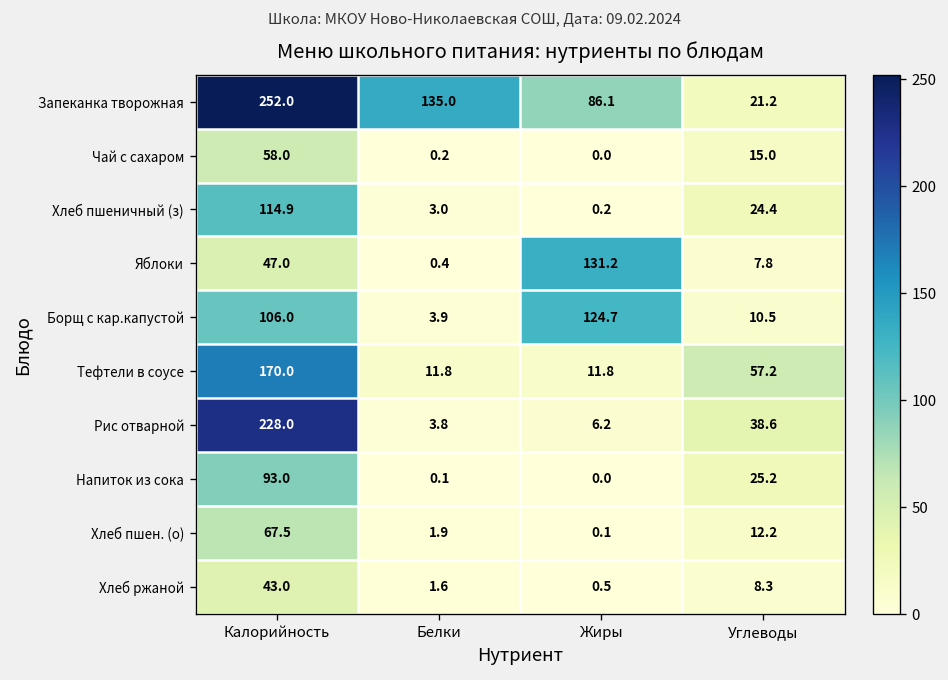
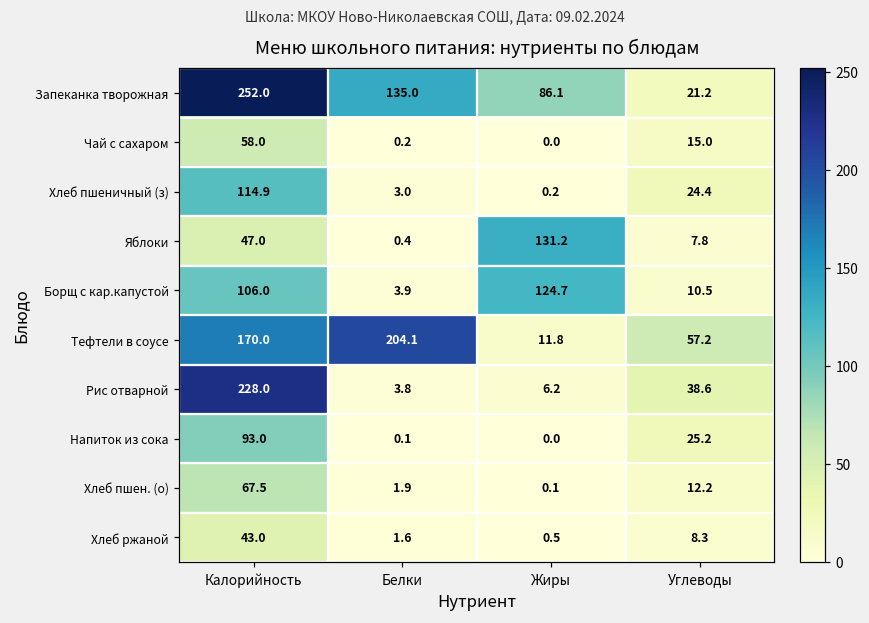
  {
    "Запеканка творожная": {
      "Калорийность": 252.0,
      "Белки": 135.0,
      "Жиры": 86.1,
      "Углеводы": 21.2
    },
    "Чай с сахаром": {
      "Калорийность": 58.0,
      "Белки": 0.2,
      "Жиры": 0.0,
      "Углеводы": 15.0
    },
    "Хлеб пшеничный (з)": {
      "Калорийность": 114.9,
      "Белки": 3.0,
      "Жиры": 0.2,
      "Углеводы": 24.4
    },
    "Яблоки": {
      "Калорийность": 47.0,
      "Белки": 0.4,
      "Жиры": 131.2,
      "Углеводы": 7.8
    },
    "Борщ с кар.капустой": {
      "Калорийность": 106.0,
      "Белки": 3.9,
      "Жиры": 124.7,
      "Углеводы": 10.5
    },
    "Тефтели в соусе": {
      "Калорийность": 170.0,
-     "Белки": 11.8,
+     "Белки": 204.1,
      "Жиры": 11.8,
      "Углеводы": 57.2
    },
    "Рис отварной": {
      "Калорийность": 228.0,
      "Белки": 3.8,
      "Жиры": 6.2,
      "Углеводы": 38.6
    },
    "Напиток из сока": {
      "Калорийность": 93.0,
      "Белки": 0.1,
      "Жиры": 0.0,
      "Углеводы": 25.2
    },
    "Хлеб пшен. (о)": {
      "Калорийность": 67.5,
      "Белки": 1.9,
      "Жиры": 0.1,
      "Углеводы": 12.2
    },
    "Хлеб ржаной": {
      "Калорийность": 43.0,
      "Белки": 1.6,
      "Жиры": 0.5,
      "Углеводы": 8.3
    }
  }
